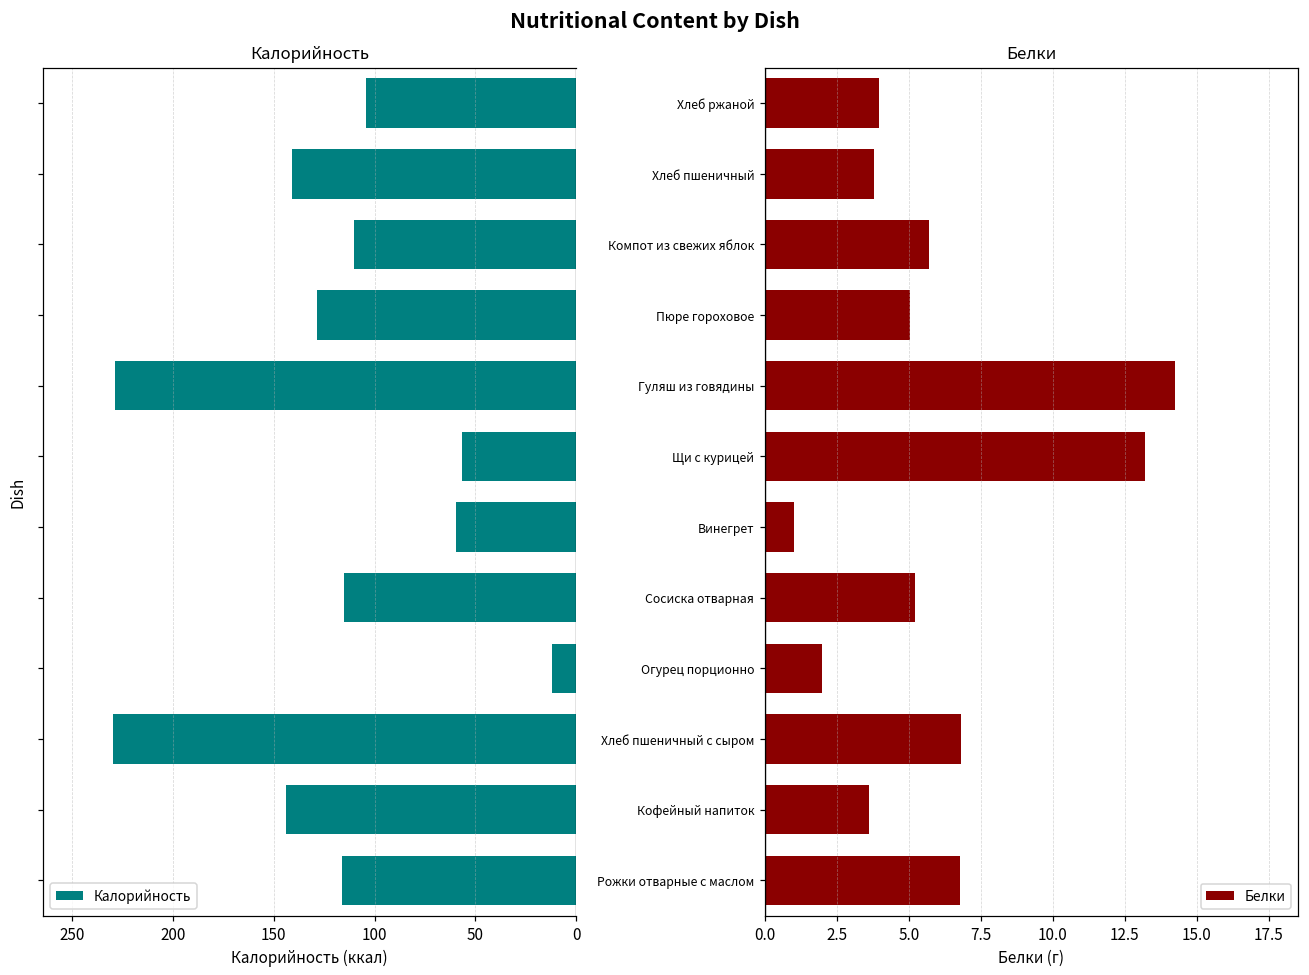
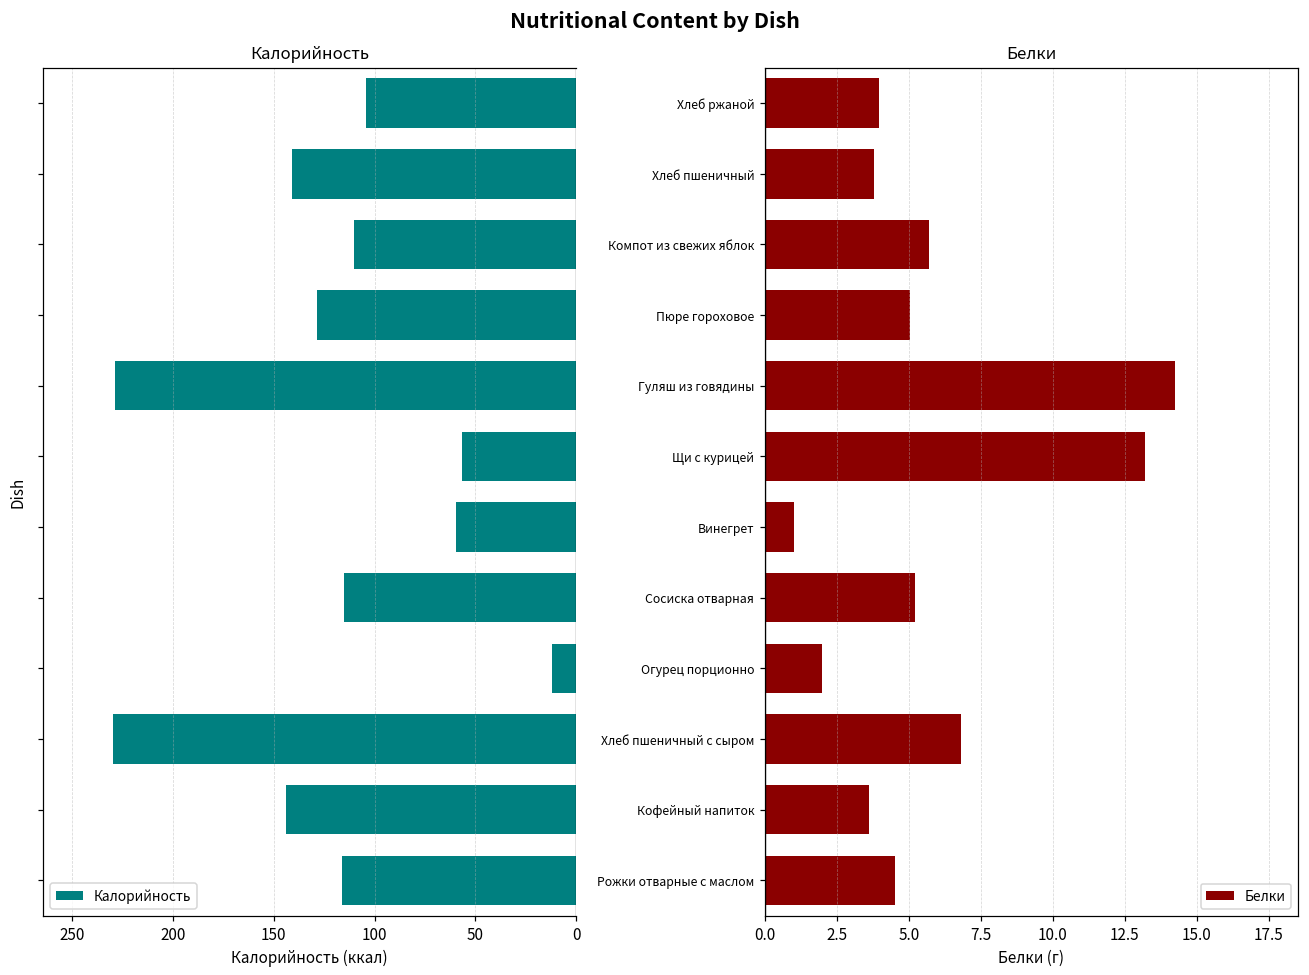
  {
    "Белки": {
      "Хлеб ржаной": 4.0,
      "Хлеб пшеничный": 3.8,
      "Компот из свежих яблок": 5.7,
      "Пюре гороховое": 5.0,
      "Гуляш из говядины": 14.2,
      "Щи с курицей": 13.2,
      "Винегрет": 1.0,
      "Сосиска отварная": 5.2,
      "Огурец порционно": 2.0,
      "Хлеб пшеничный с сыром": 6.8,
      "Кофейный напиток": 3.6,
-     "Рожки отварные с маслом": 6.8
+     "Рожки отварные с маслом": 4.5
    }
  }
